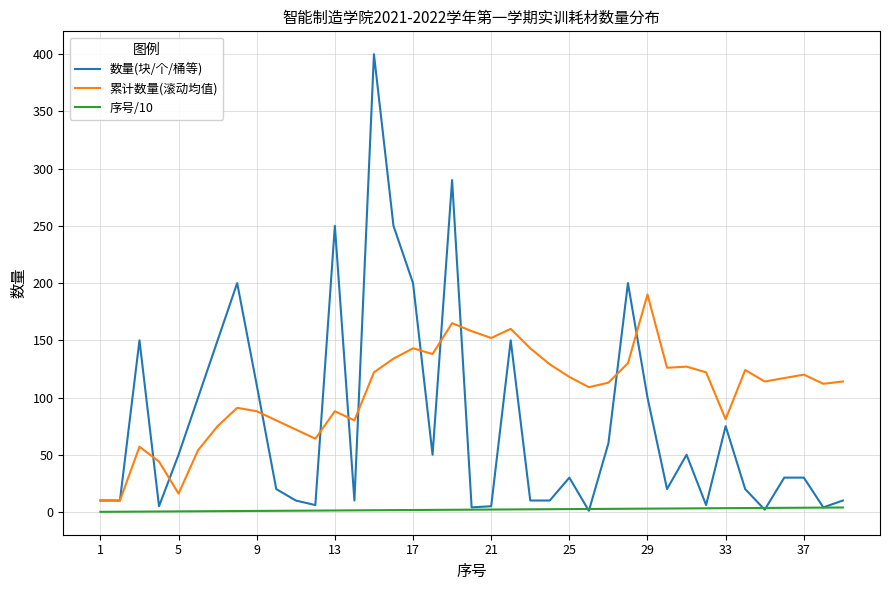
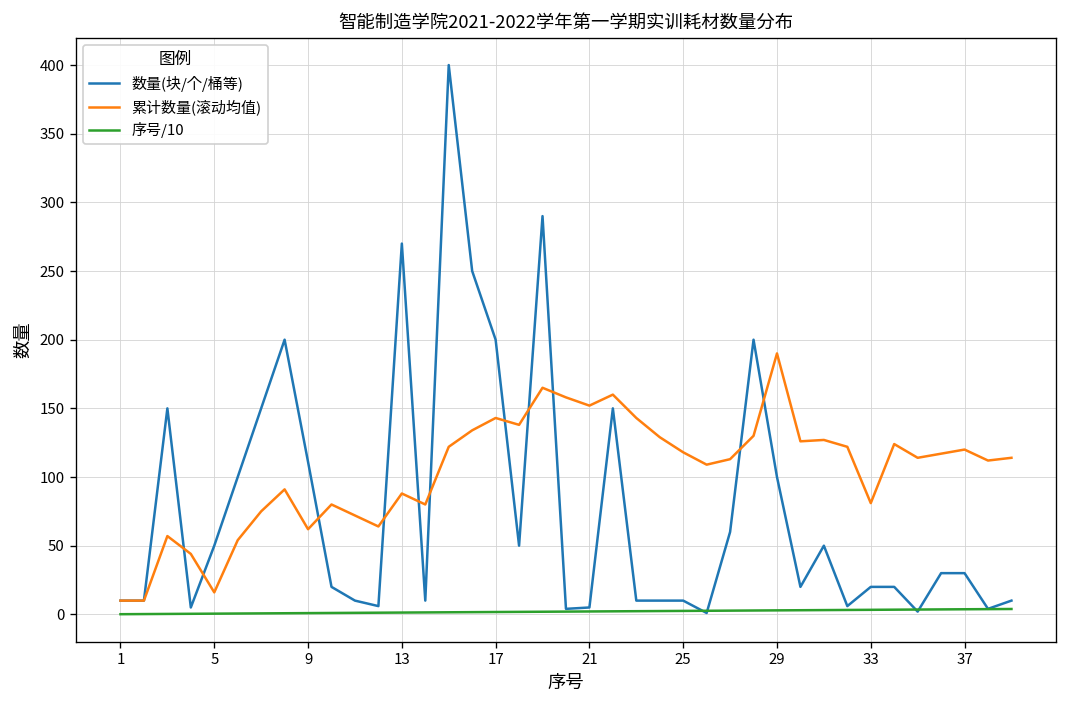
  {
    "数量(块/个/桶等)": {
      "5": 50,
      "9": 111,
-     "13": 250,
+     "13": 270,
      "17": 200,
      "21": 5,
-     "25": 30,
+     "25": 10,
      "29": 100,
-     "33": 75,
+     "33": 20,
      "37": 30
    },
    "累计数量(滚动均值)": {
      "5": 16,
-     "9": 88,
+     "9": 62,
      "13": 88,
      "17": 143,
      "21": 152,
      "25": 118,
      "29": 190,
      "33": 81,
      "37": 120
    },
    "序号/10": {
      "1": 0,
      "5": 1,
      "9": 1,
      "13": 1,
      "17": 2,
      "21": 2,
      "25": 3,
      "29": 3,
      "33": 3,
      "37": 4
    }
  }
